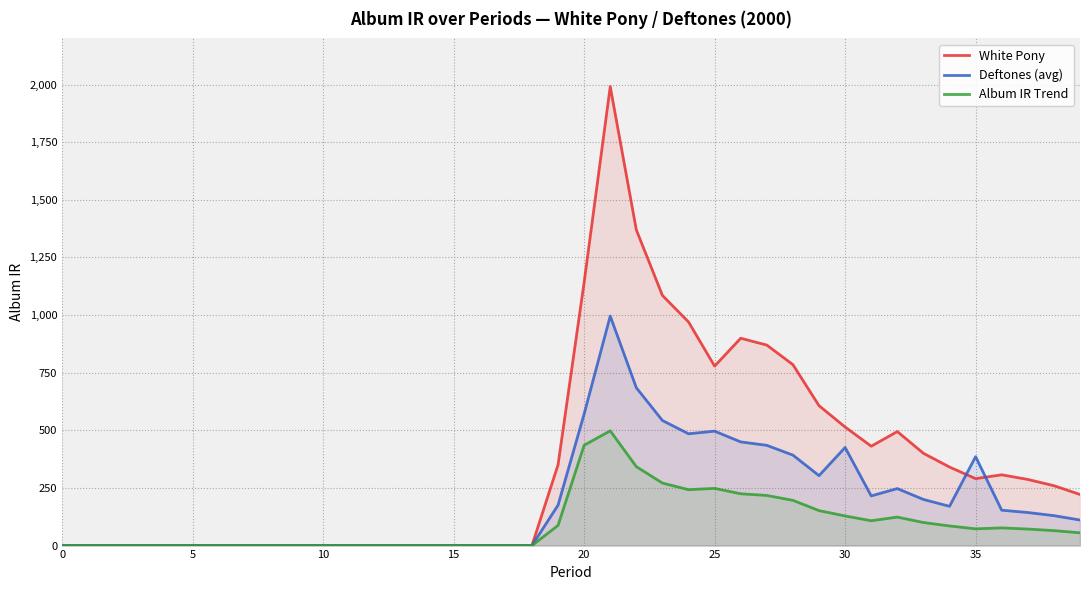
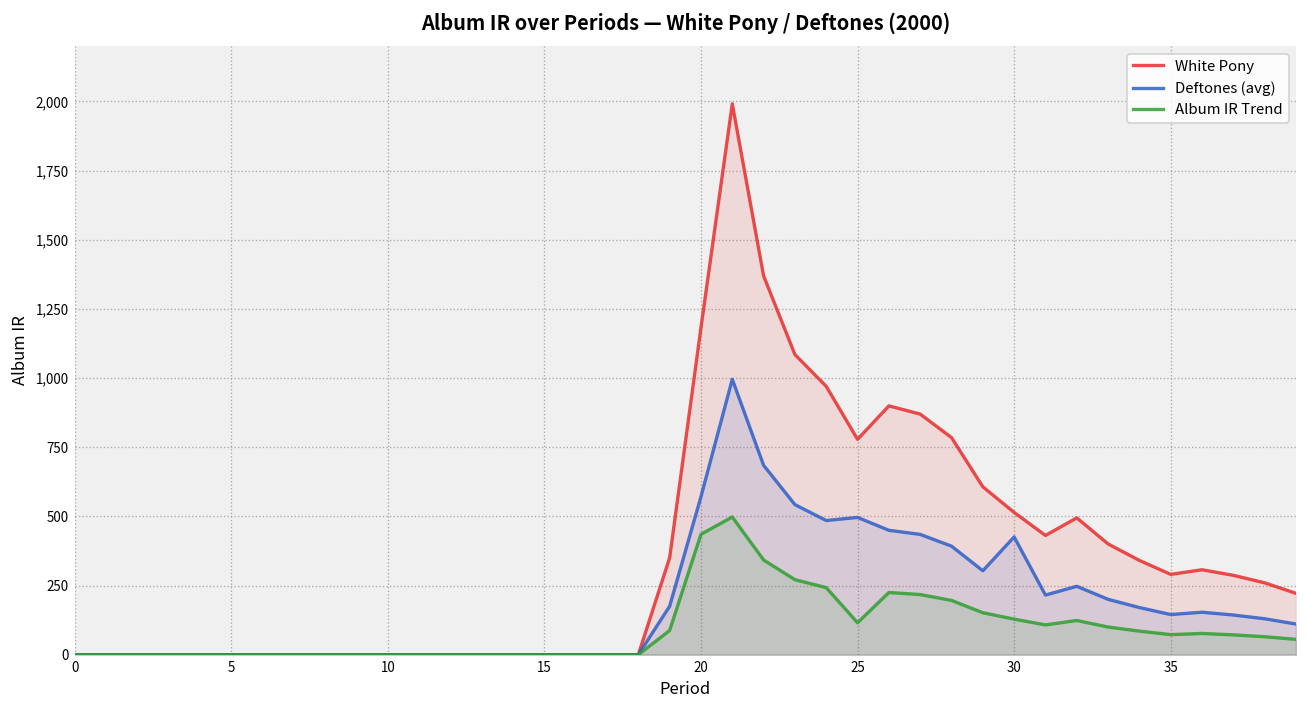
  {
    "White Pony": {
-     "20": "1,140",
+     "20": "1,180",
      "25": "780",
      "30": "510",
      "35": "290"
    },
    "Deftones (avg)": {
      "20": "570",
      "25": "500",
      "30": "430",
-     "35": "390"
+     "35": "150"
    },
    "Album IR Trend": {
      "20": "440",
-     "25": "250",
+     "25": "120",
      "30": "130",
      "35": "70"
    }
  }
